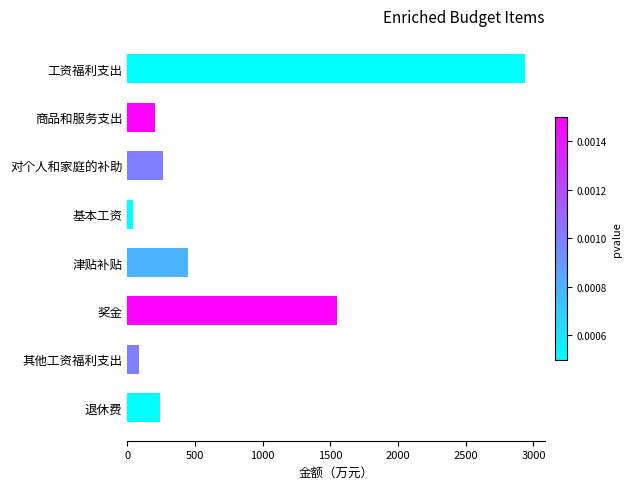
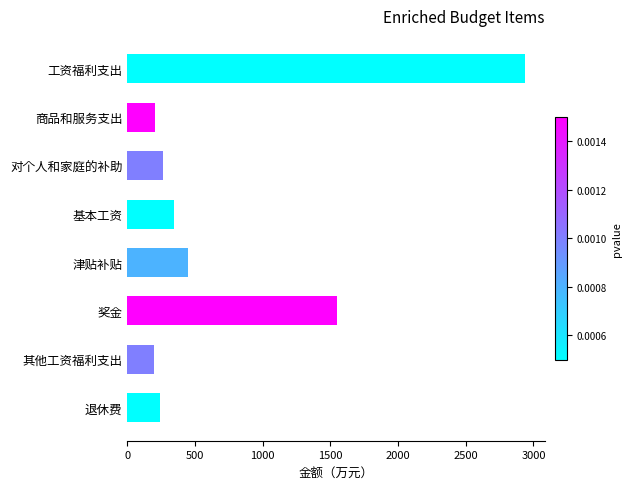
  {
    "工资福利支出": 2940,
    "商品和服务支出": 210,
    "对个人和家庭的补助": 260,
-   "基本工资": 40,
+   "基本工资": 340,
    "津贴补贴": 440,
    "奖金": 1550,
-   "其他工资福利支出": 80,
+   "其他工资福利支出": 190,
    "退休费": 240
  }
